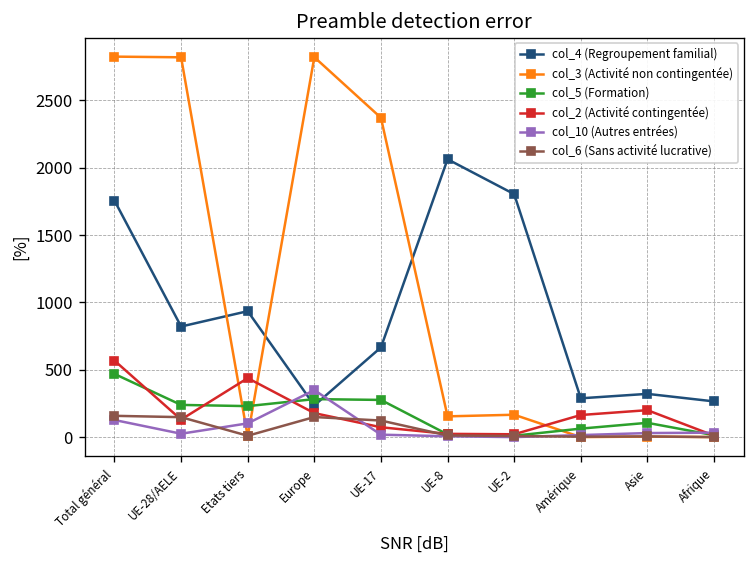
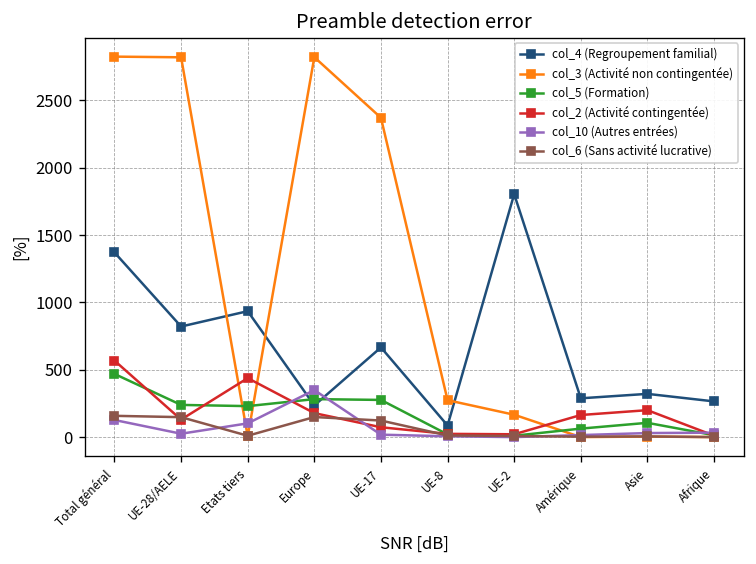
  {
    "col_4 (Regroupement familial)": {
-     "Total général": 1760,
+     "Total général": 1370,
      "UE-28/AELE": 820,
      "Etats tiers": 940,
      "Europe": 240,
      "UE-17": 670,
-     "UE-8": 2060,
+     "UE-8": 90,
      "UE-2": 1800,
      "Amérique": 290,
      "Asie": 320,
      "Afrique": 270
    },
    "col_3 (Activité non contingentée)": {
      "Total général": 2830,
      "UE-28/AELE": 2820,
      "Europe": 2820,
      "UE-17": 2370,
-     "UE-8": 150,
+     "UE-8": 270,
      "UE-2": 170
    },
    "col_5 (Formation)": {
      "Total général": 470,
      "UE-28/AELE": 240,
      "Etats tiers": 230,
      "Europe": 280,
      "UE-17": 280,
      "Amérique": 60,
      "Asie": 110
    },
    "col_2 (Activité contingentée)": {
      "Total général": 570,
      "Etats tiers": 440,
      "Europe": 180,
      "UE-17": 70,
      "Amérique": 160,
      "Asie": 200
    },
    "col_10 (Autres entrées)": {
      "Total général": 130,
      "UE-28/AELE": 30,
      "Etats tiers": 100,
      "Europe": 350,
      "UE-17": 20,
      "Asie": 30
    },
    "col_6 (Sans activité lucrative)": {
      "Total général": 160,
      "Europe": 150,
      "UE-17": 120
    }
  }
